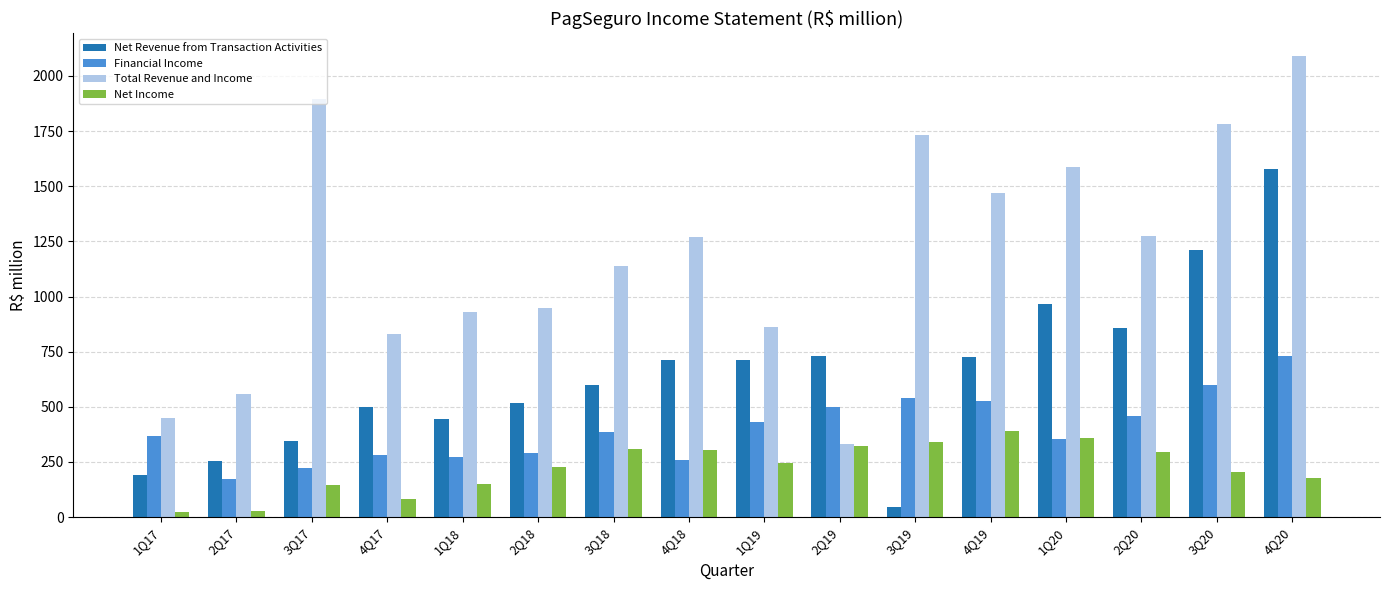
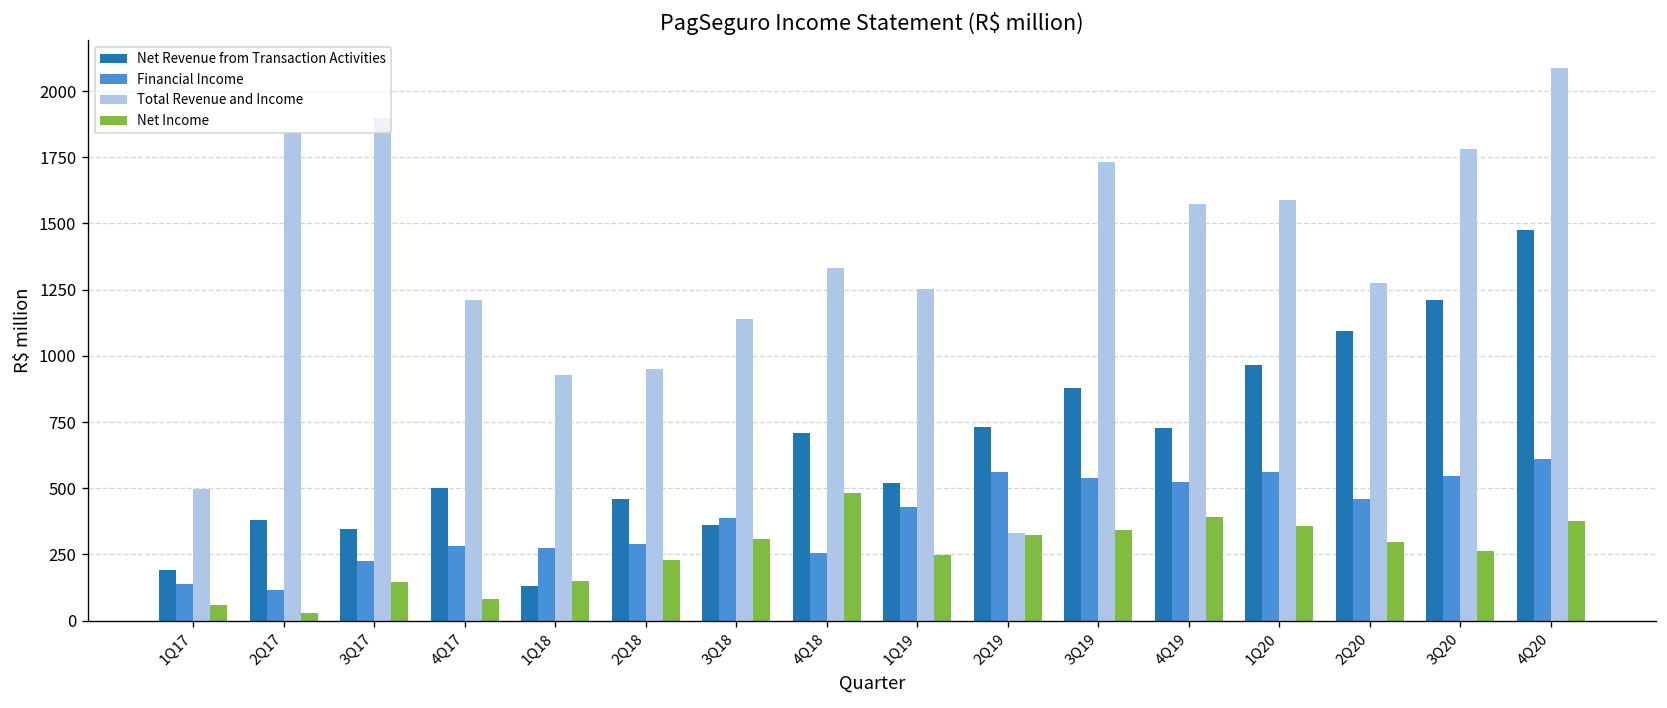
  {
    "Net Revenue from Transaction Activities": {
      "1Q17": 190,
-     "2Q17": 260,
+     "2Q17": 380,
      "3Q17": 340,
      "4Q17": 500,
-     "1Q18": 440,
-     "2Q18": 520,
-     "3Q18": 600,
+     "1Q18": 130,
+     "2Q18": 460,
+     "3Q18": 360,
      "4Q18": 710,
-     "1Q19": 710,
+     "1Q19": 520,
      "2Q19": 730,
-     "3Q19": 40,
+     "3Q19": 880,
      "4Q19": 730,
      "1Q20": 970,
-     "2Q20": 860,
+     "2Q20": 1090,
      "3Q20": 1210,
-     "4Q20": 1580
+     "4Q20": 1470
    },
    "Financial Income": {
-     "1Q17": 370,
-     "2Q17": 170,
+     "1Q17": 140,
+     "2Q17": 120,
      "3Q17": 220,
      "4Q17": 280,
      "1Q18": 270,
      "2Q18": 290,
      "3Q18": 390,
      "4Q18": 260,
      "1Q19": 430,
-     "2Q19": 500,
+     "2Q19": 560,
      "3Q19": 540,
      "4Q19": 520,
-     "1Q20": 360,
+     "1Q20": 560,
      "2Q20": 460,
-     "3Q20": 600,
-     "4Q20": 730
+     "3Q20": 540,
+     "4Q20": 610
    },
    "Total Revenue and Income": {
-     "1Q17": 450,
-     "2Q17": 560,
-     "4Q17": 830,
+     "1Q17": 500,
+     "2Q17": 1840,
+     "4Q17": 1210,
      "1Q18": 930,
      "2Q18": 950,
      "3Q18": 1140,
-     "4Q18": 1270,
-     "1Q19": 860,
+     "4Q18": 1330,
+     "1Q19": 1250,
      "2Q19": 330,
      "3Q19": 1730,
-     "4Q19": 1470,
+     "4Q19": 1570,
      "1Q20": 1590,
      "2Q20": 1280,
      "3Q20": 1780,
      "4Q20": 2090
    },
    "Net Income": {
-     "1Q17": 20,
+     "1Q17": 60,
      "2Q17": 30,
      "3Q17": 150,
      "4Q17": 80,
      "1Q18": 150,
      "2Q18": 230,
      "3Q18": 310,
-     "4Q18": 300,
+     "4Q18": 480,
      "1Q19": 250,
      "2Q19": 320,
      "3Q19": 340,
      "4Q19": 390,
      "1Q20": 360,
      "2Q20": 300,
-     "3Q20": 210,
-     "4Q20": 180
+     "3Q20": 260,
+     "4Q20": 380
    }
  }
